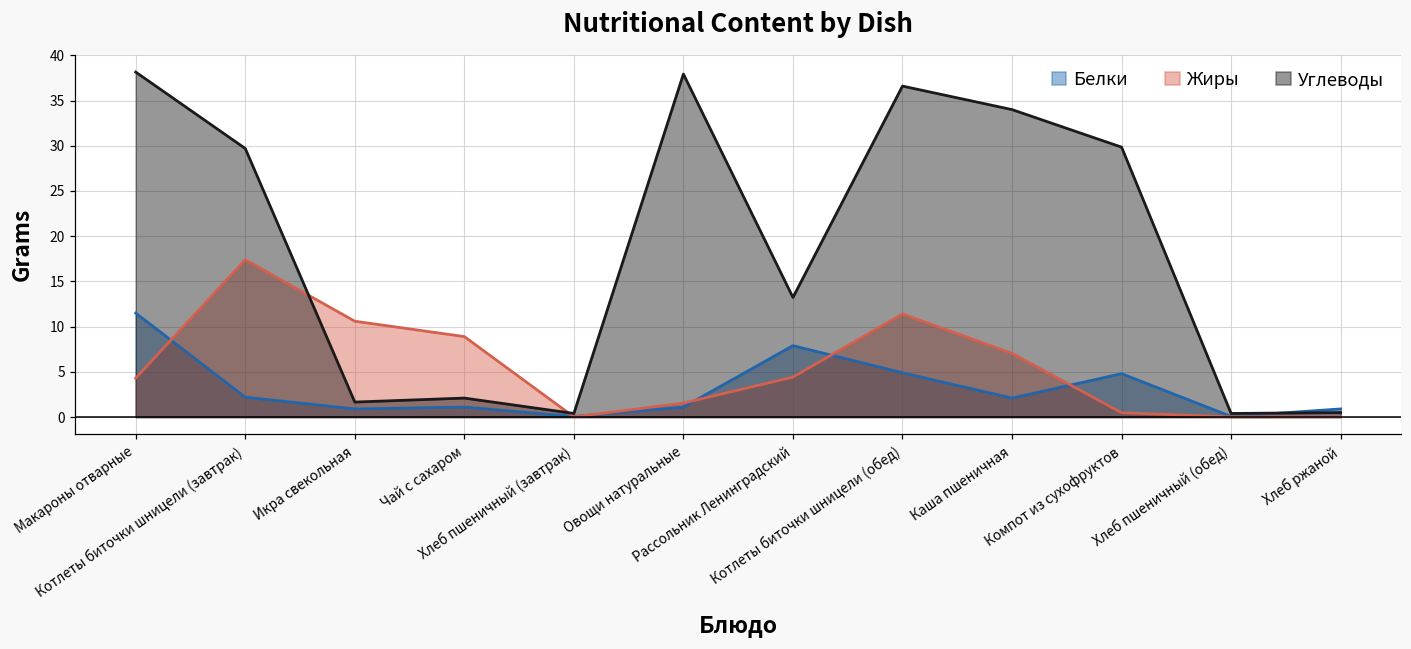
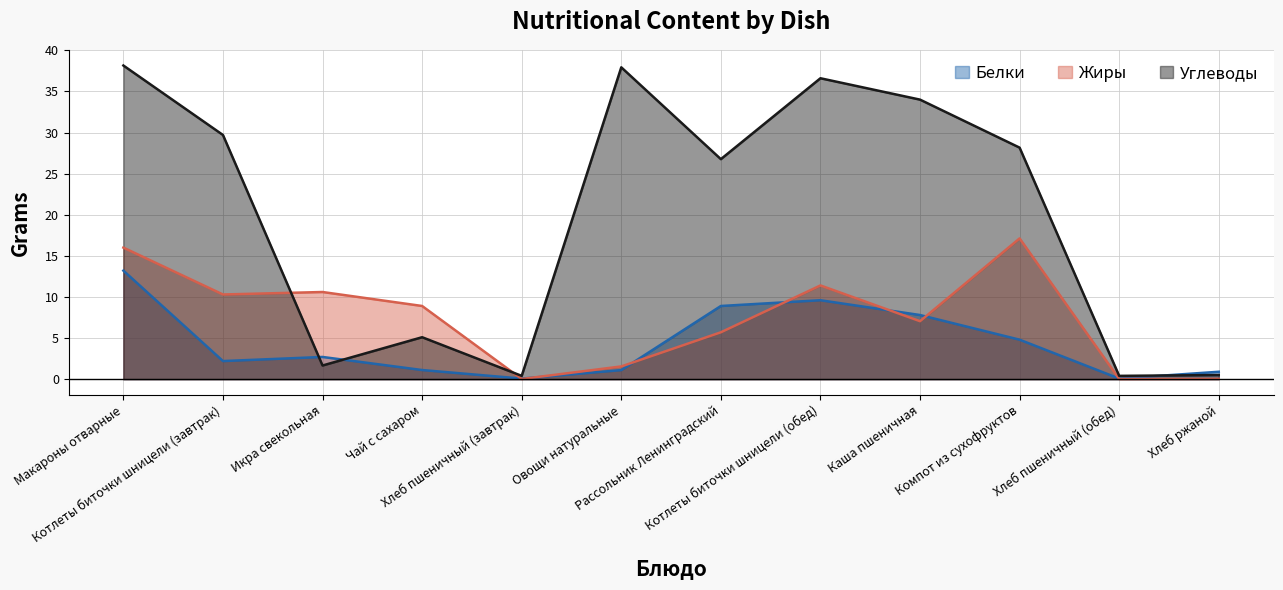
  {
    "Белки": {
-     "Макароны отварные": 12,
+     "Макароны отварные": 13,
      "Котлеты биточки шницели (завтрак)": 2,
-     "Икра свекольная": 1,
+     "Икра свекольная": 3,
      "Чай с сахаром": 1,
      "Овощи натуральные": 1,
-     "Рассольник Ленинградский": 8,
-     "Котлеты биточки шницели (обед)": 5,
-     "Каша пшеничная": 2,
+     "Рассольник Ленинградский": 9,
+     "Котлеты биточки шницели (обед)": 10,
+     "Каша пшеничная": 8,
      "Компот из сухофруктов": 5,
      "Хлеб ржаной": 1
    },
    "Жиры": {
-     "Макароны отварные": 4,
-     "Котлеты биточки шницели (завтрак)": 17,
+     "Макароны отварные": 16,
+     "Котлеты биточки шницели (завтрак)": 10,
      "Икра свекольная": 11,
      "Чай с сахаром": 9,
      "Овощи натуральные": 2,
-     "Рассольник Ленинградский": 4,
+     "Рассольник Ленинградский": 6,
      "Котлеты биточки шницели (обед)": 11,
      "Каша пшеничная": 7,
-     "Компот из сухофруктов": 0,
+     "Компот из сухофруктов": 17,
      "Хлеб ржаной": 0
    },
    "Углеводы": {
      "Макароны отварные": 38,
      "Котлеты биточки шницели (завтрак)": 30,
      "Икра свекольная": 2,
-     "Чай с сахаром": 2,
+     "Чай с сахаром": 5,
      "Хлеб пшеничный (завтрак)": 0,
      "Овощи натуральные": 38,
-     "Рассольник Ленинградский": 13,
+     "Рассольник Ленинградский": 27,
      "Котлеты биточки шницели (обед)": 37,
      "Каша пшеничная": 34,
-     "Компот из сухофруктов": 30,
+     "Компот из сухофруктов": 28,
      "Хлеб пшеничный (обед)": 0,
      "Хлеб ржаной": 1
    }
  }
